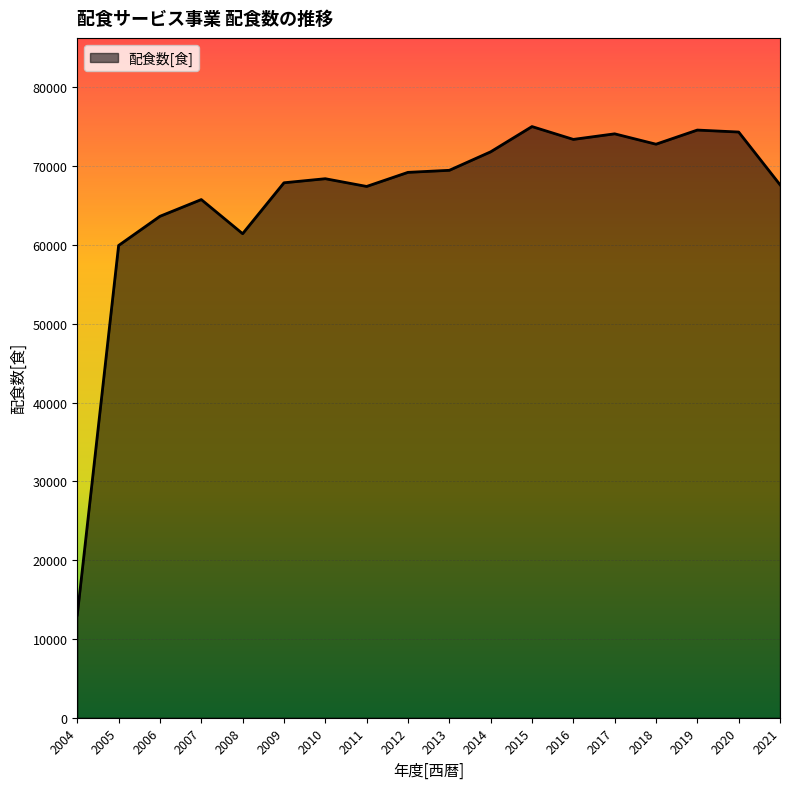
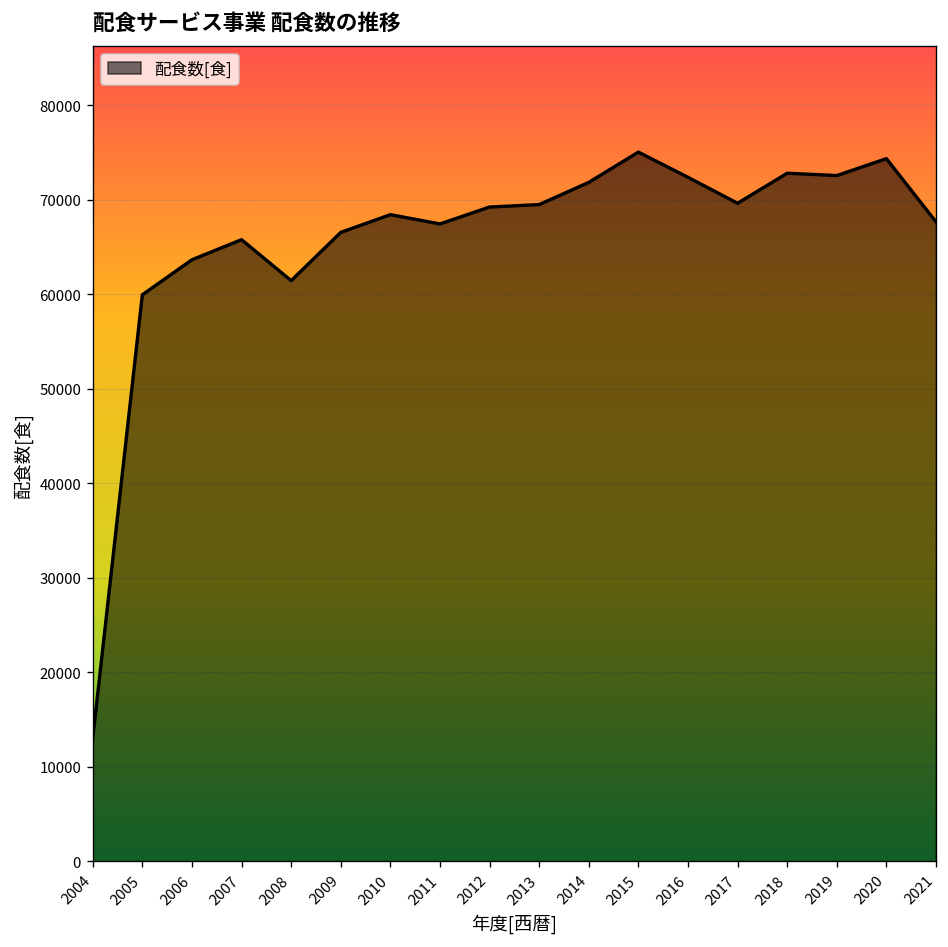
  {
    "2004": 13000,
    "2005": 60000,
    "2006": 64000,
    "2007": 66000,
    "2008": 61000,
-   "2009": 68000,
+   "2009": 67000,
    "2010": 68000,
    "2011": 67000,
    "2012": 69000,
    "2013": 69000,
    "2014": 72000,
    "2015": 75000,
-   "2016": 73000,
-   "2017": 74000,
+   "2016": 72000,
+   "2017": 70000,
    "2018": 73000,
-   "2019": 75000,
+   "2019": 73000,
    "2020": 74000,
    "2021": 68000
  }
